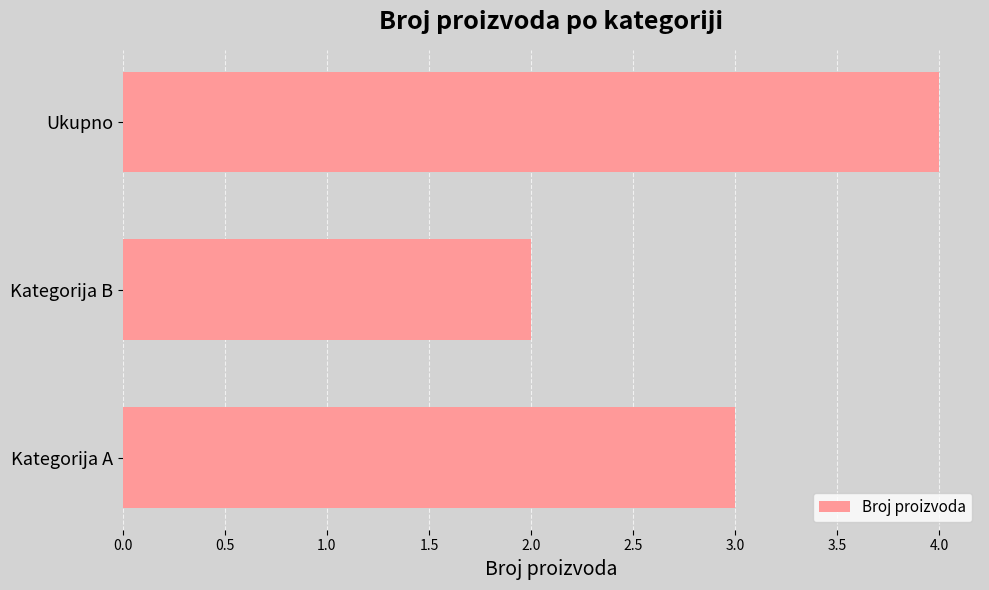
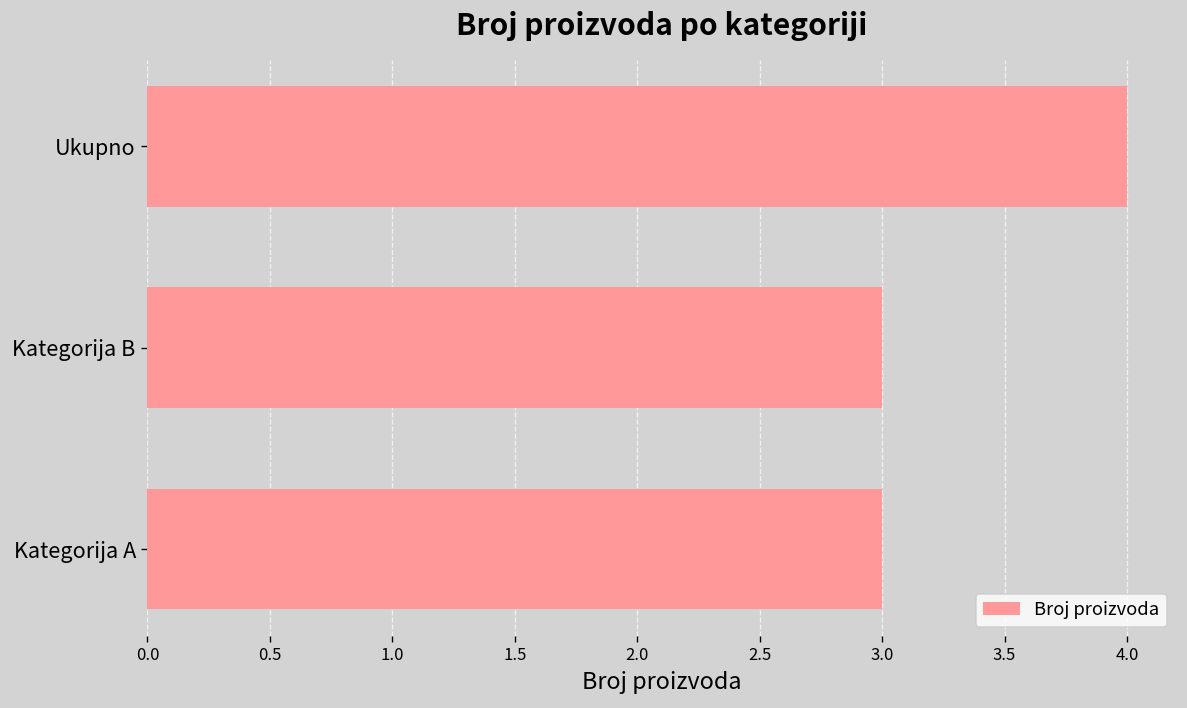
  {
    "Ukupno": 4,
-   "Kategorija B": 2,
+   "Kategorija B": 3,
    "Kategorija A": 3
  }
